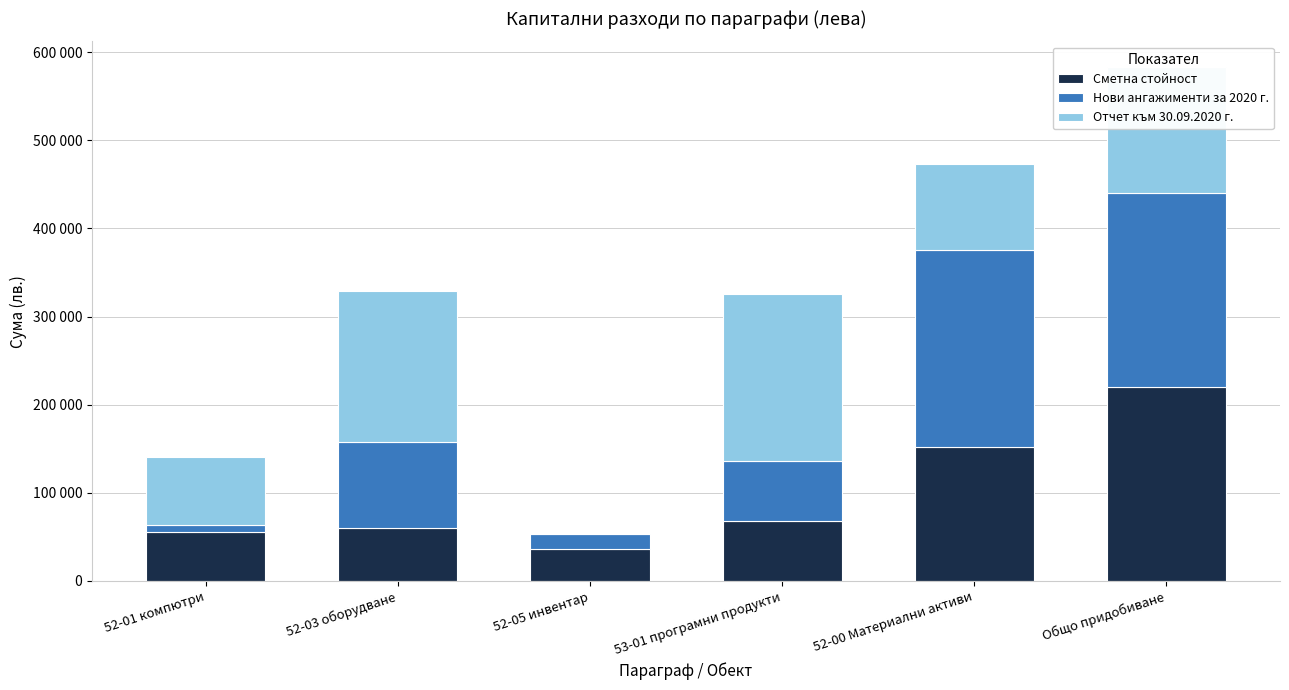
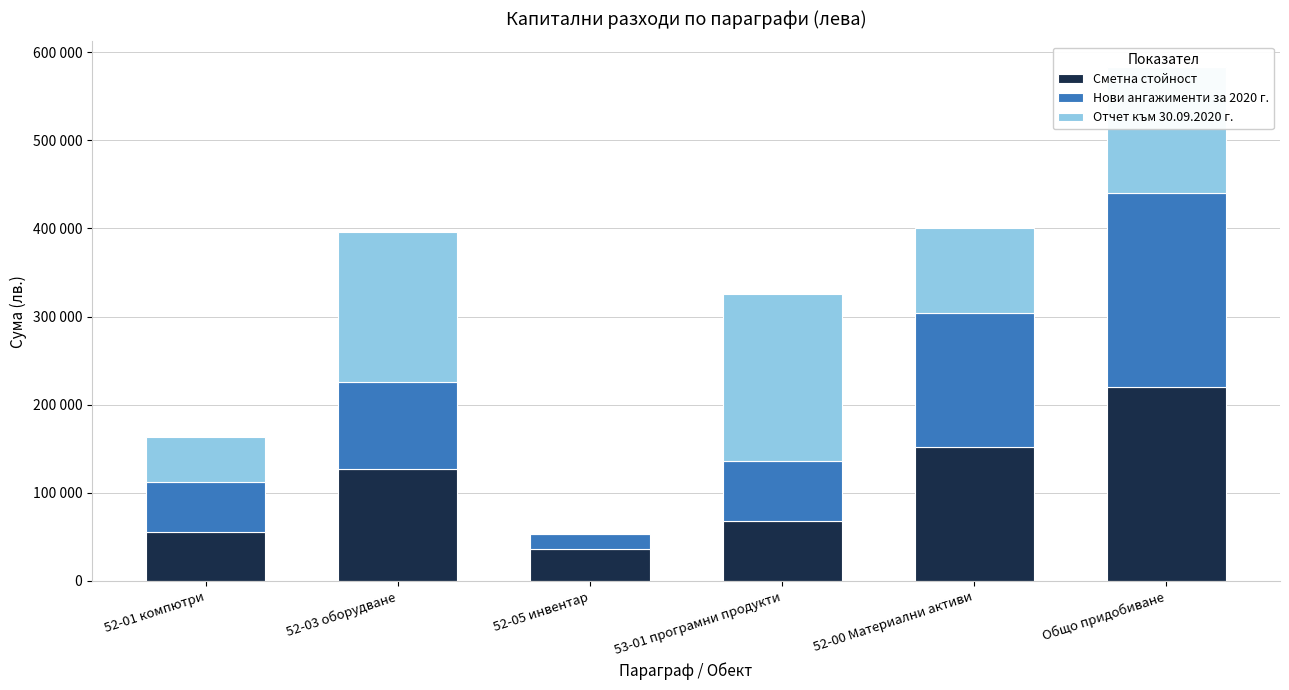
  {
    "Сметна стойност": {
      "52-01 компютри": 60000,
-     "52-03 оборудване": 60000,
+     "52-03 оборудване": 130000,
      "52-05 инвентар": 40000,
      "53-01 програмни продукти": 70000,
      "52-00 Материални активи": 150000,
      "Общо придобиване": 220000
    },
    "Нови ангажименти за 2020 г.": {
-     "52-01 компютри": 10000,
+     "52-01 компютри": 60000,
      "52-03 оборудване": 100000,
      "52-05 инвентар": 20000,
      "53-01 програмни продукти": 70000,
-     "52-00 Материални активи": 220000,
+     "52-00 Материални активи": 150000,
      "Общо придобиване": 220000
    },
    "Отчет към 30.09.2020 г.": {
-     "52-01 компютри": 80000,
+     "52-01 компютри": 50000,
      "52-03 оборудване": 170000,
      "52-05 инвентар": 0,
      "53-01 програмни продукти": 190000,
      "52-00 Материални активи": 100000
    }
  }
